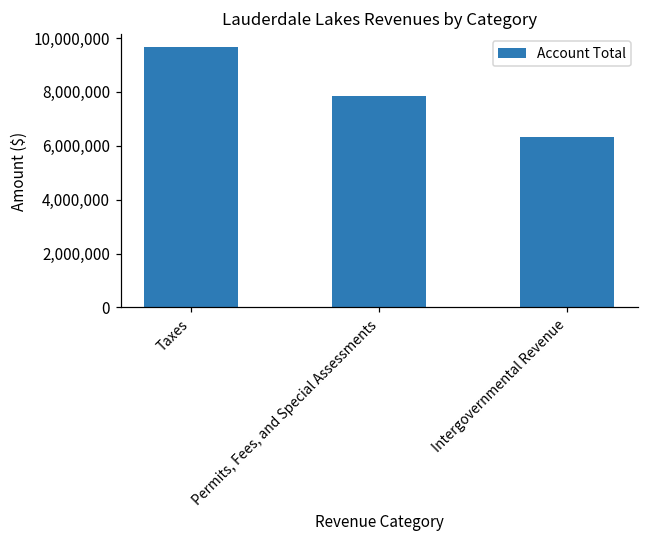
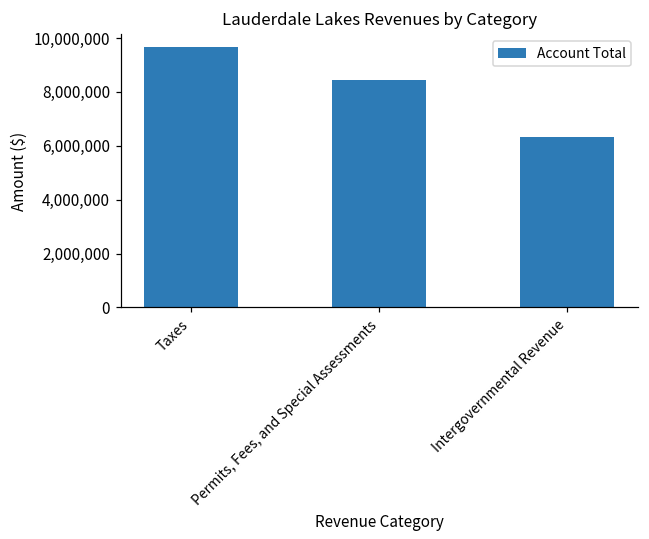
  {
    "Taxes": "9,700,000",
-   "Permits, Fees, and Special Assessments": "7,900,000",
+   "Permits, Fees, and Special Assessments": "8,400,000",
    "Intergovernmental Revenue": "6,300,000"
  }
